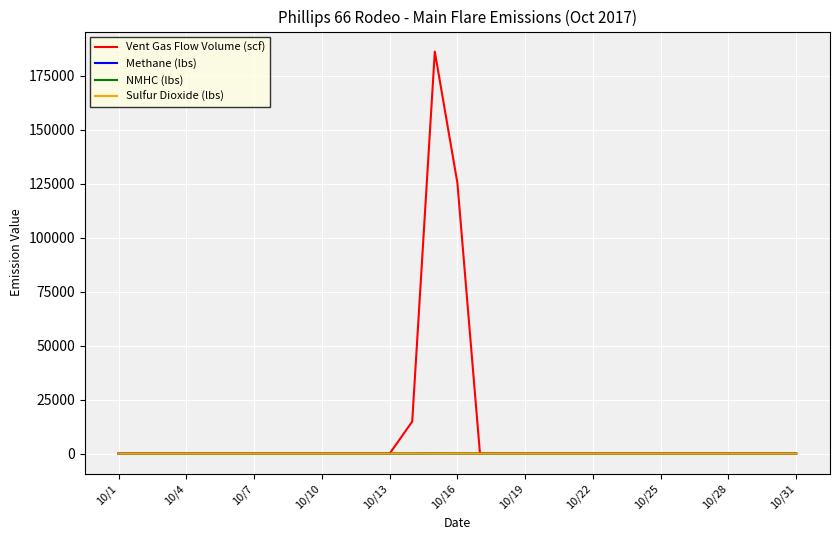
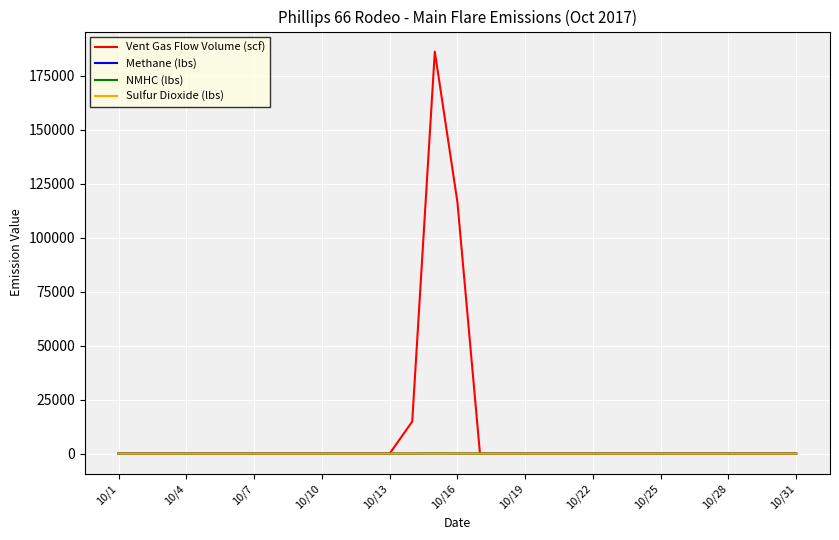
  {
    "Vent Gas Flow Volume (scf)": {
-     "10/16": 125000
+     "10/16": 117000
    }
  }
